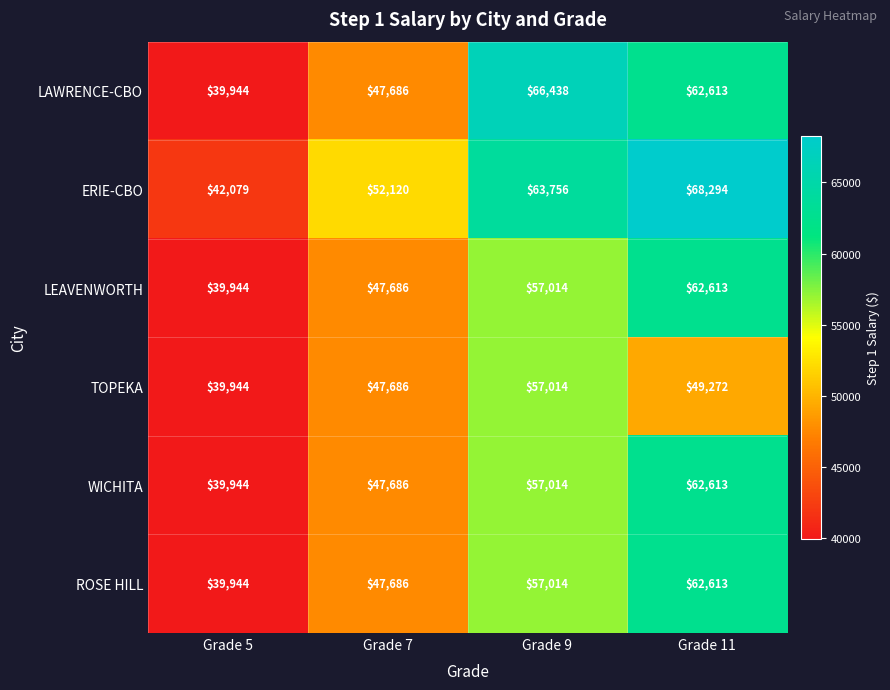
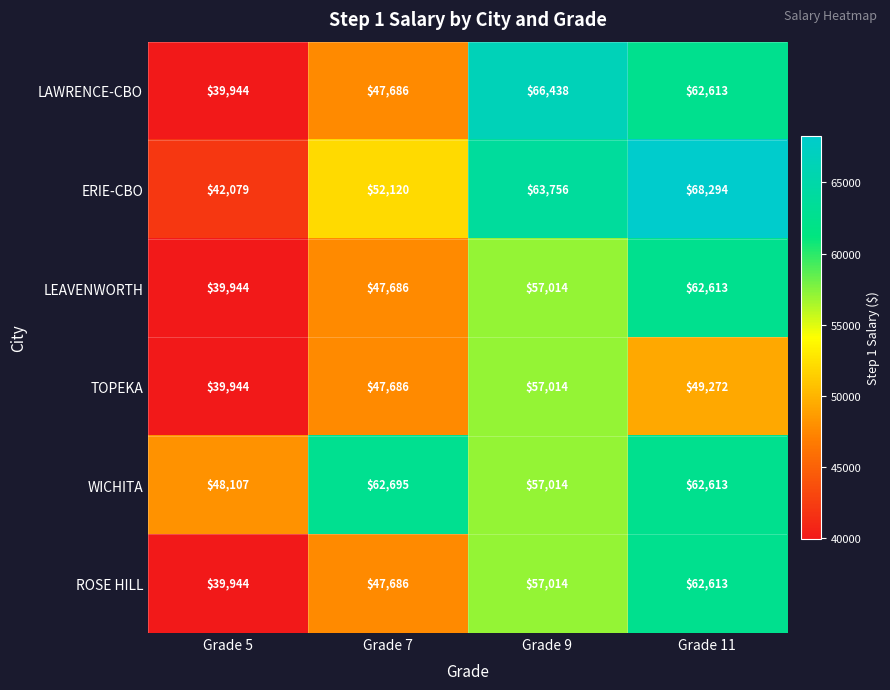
  {
    "LAWRENCE-CBO": {
      "Grade 5": "$39,944",
      "Grade 7": "$47,686",
      "Grade 9": "$66,438",
      "Grade 11": "$62,613"
    },
    "ERIE-CBO": {
      "Grade 5": "$42,079",
      "Grade 7": "$52,120",
      "Grade 9": "$63,756",
      "Grade 11": "$68,294"
    },
    "LEAVENWORTH": {
      "Grade 5": "$39,944",
      "Grade 7": "$47,686",
      "Grade 9": "$57,014",
      "Grade 11": "$62,613"
    },
    "TOPEKA": {
      "Grade 5": "$39,944",
      "Grade 7": "$47,686",
      "Grade 9": "$57,014",
      "Grade 11": "$49,272"
    },
    "WICHITA": {
-     "Grade 5": "$39,944",
-     "Grade 7": "$47,686",
+     "Grade 5": "$48,107",
+     "Grade 7": "$62,695",
      "Grade 9": "$57,014",
      "Grade 11": "$62,613"
    },
    "ROSE HILL": {
      "Grade 5": "$39,944",
      "Grade 7": "$47,686",
      "Grade 9": "$57,014",
      "Grade 11": "$62,613"
    }
  }
